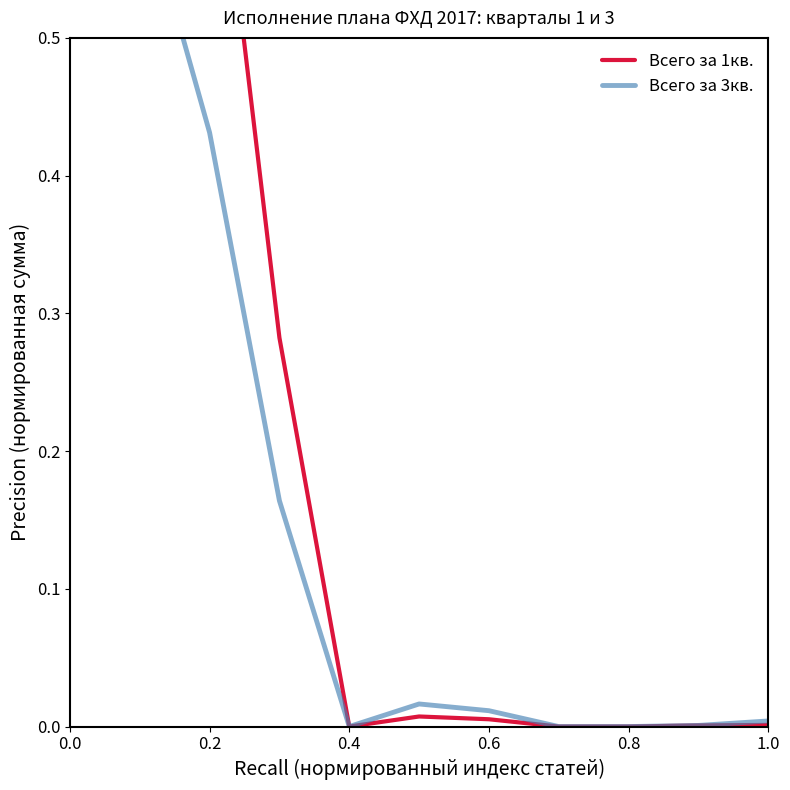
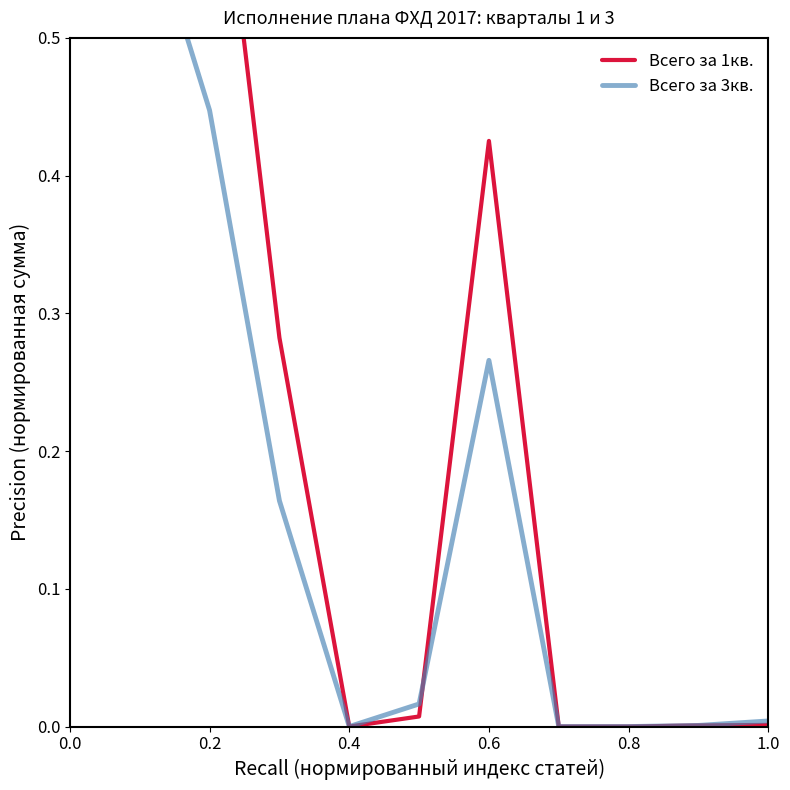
  {
    "Всего за 1кв.": {
-     "0.6": 0.005,
+     "0.6": 0.425,
      "1.0": 0.001
    },
    "Всего за 3кв.": {
-     "0.2": 0.431,
-     "0.6": 0.012,
+     "0.2": 0.447,
+     "0.6": 0.266,
      "1.0": 0.004
    }
  }
